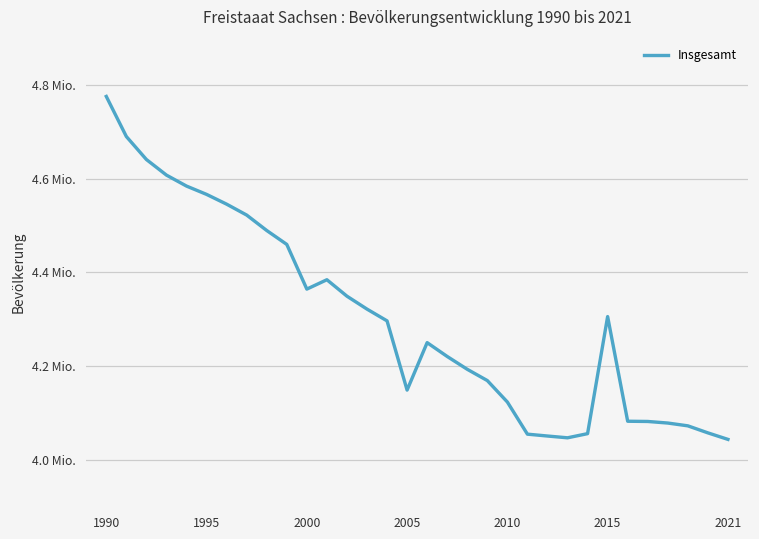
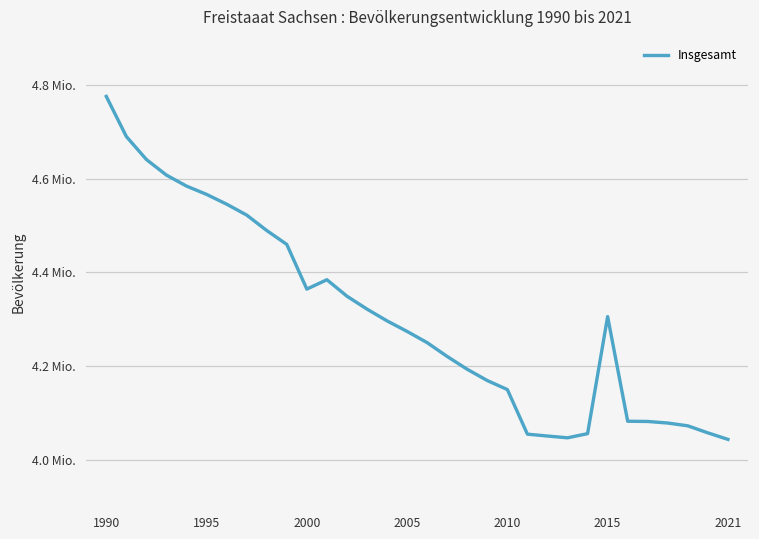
  {
    "1990": "4.78 Mio.",
    "1995": "4.57 Mio.",
    "2000": "4.36 Mio.",
-   "2005": "4.15 Mio.",
-   "2010": "4.12 Mio.",
+   "2005": "4.27 Mio.",
+   "2010": "4.15 Mio.",
    "2015": "4.31 Mio.",
    "2021": "4.04 Mio."
  }
